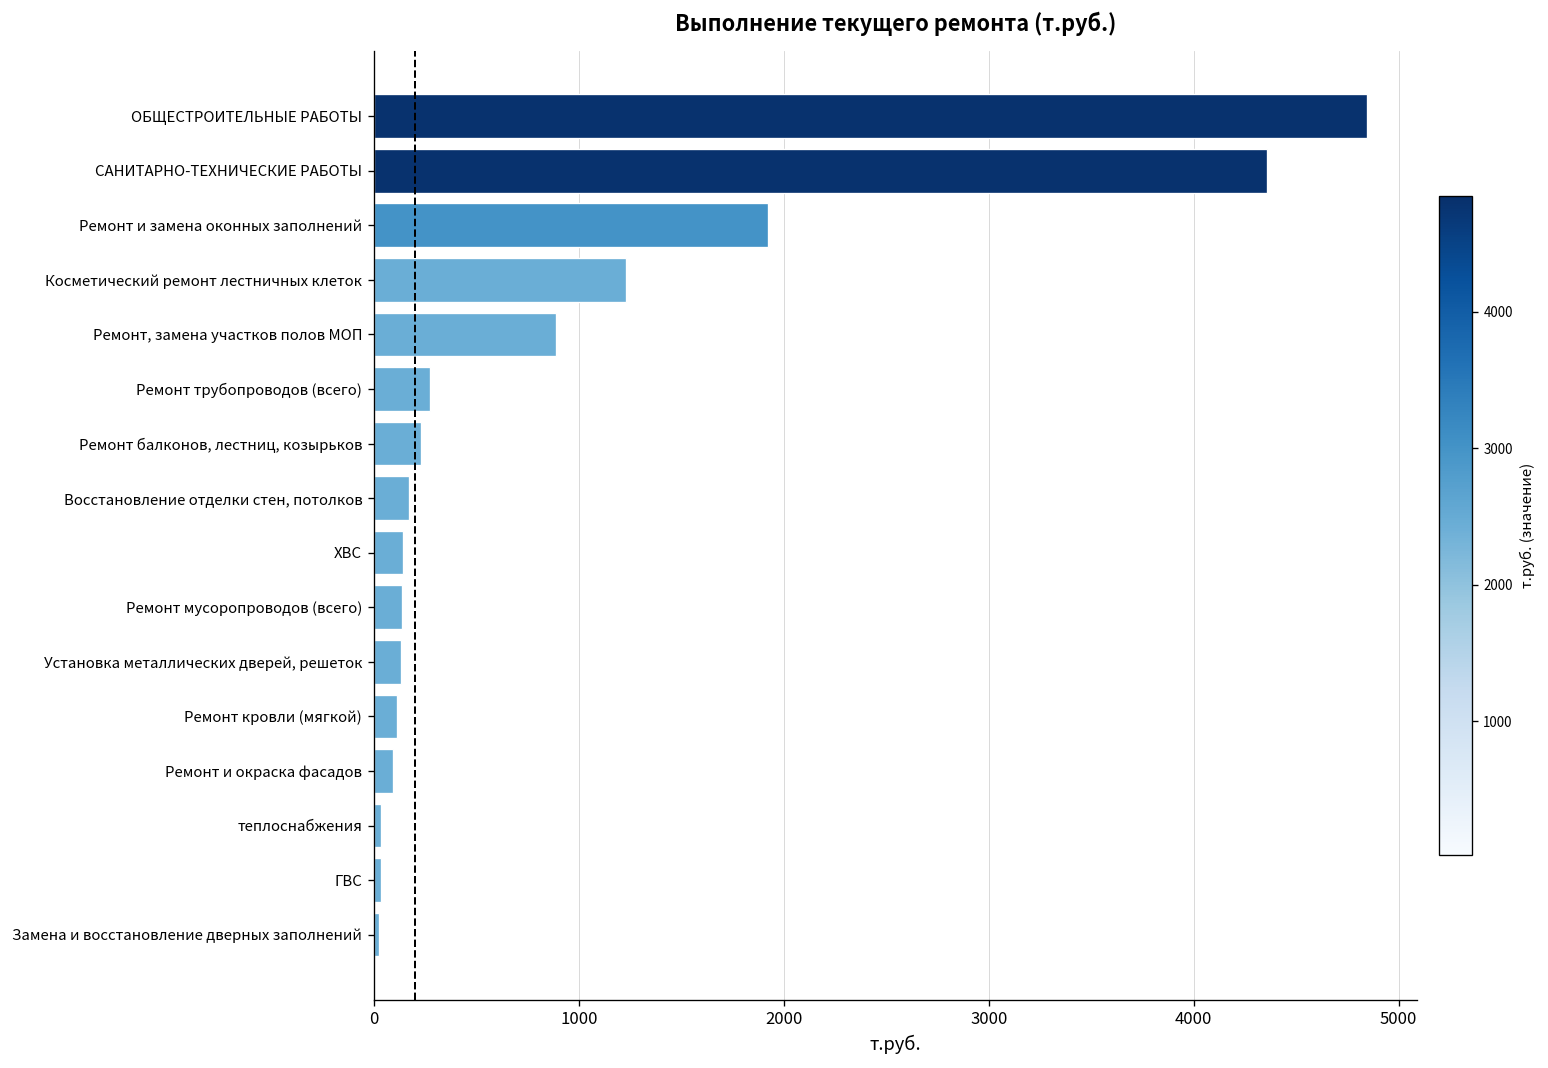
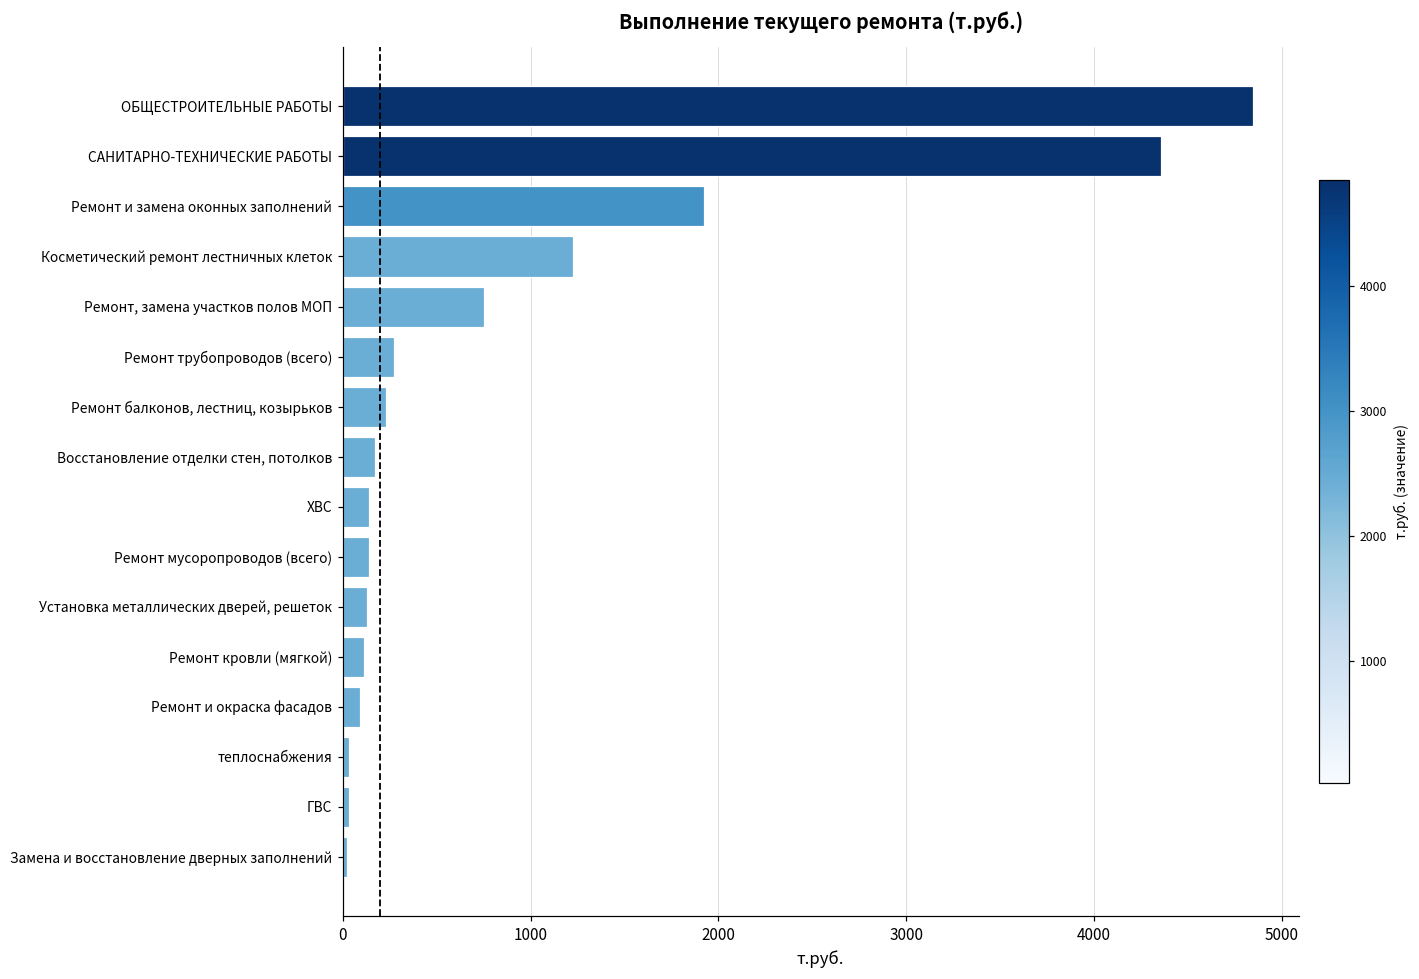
  {
    "ОБЩЕСТРОИТЕЛЬНЫЕ РАБОТЫ": 4850,
    "САНИТАРНО-ТЕХНИЧЕСКИЕ РАБОТЫ": 4360,
    "Ремонт и замена оконных заполнений": 1920,
    "Косметический ремонт лестничных клеток": 1230,
-   "Ремонт, замена участков полов МОП": 890,
+   "Ремонт, замена участков полов МОП": 750,
    "Ремонт трубопроводов (всего)": 270,
    "Ремонт балконов, лестниц, козырьков": 230,
    "Восстановление отделки стен, потолков": 170,
    "ХВС": 140,
    "Ремонт мусоропроводов (всего)": 140,
    "Установка металлических дверей, решеток": 130,
    "Ремонт кровли (мягкой)": 110,
    "Ремонт и окраска фасадов": 90,
    "теплоснабжения": 40,
    "ГВС": 30,
    "Замена и восстановление дверных заполнений": 20
  }
